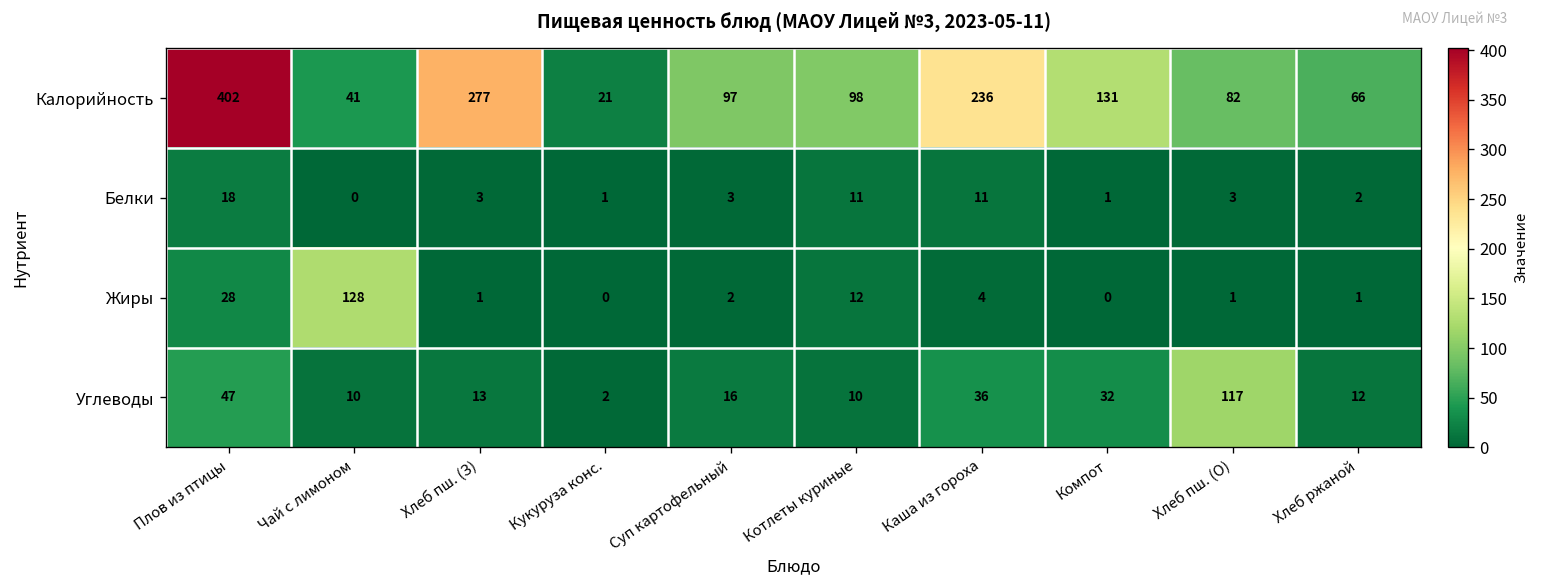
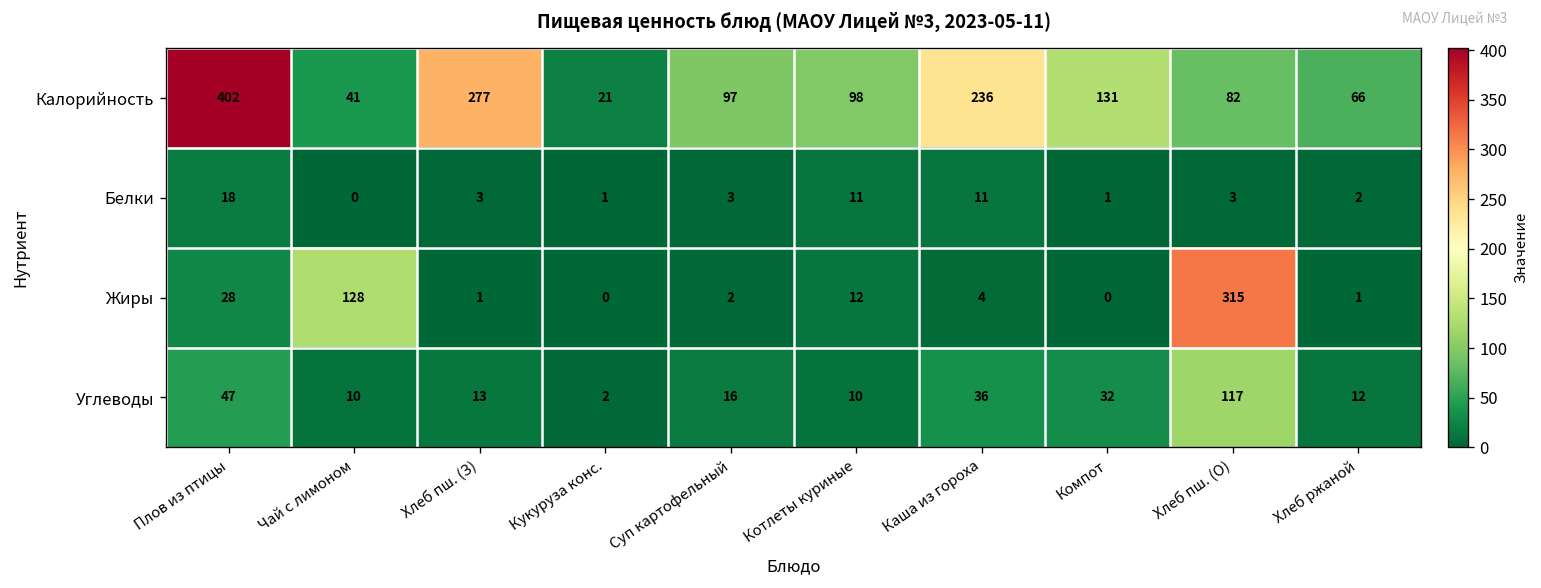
  {
    "Калорийность": {
      "Плов из птицы": 402,
      "Чай с лимоном": 41,
      "Хлеб пш. (З)": 277,
      "Кукуруза конс.": 21,
      "Суп картофельный": 97,
      "Котлеты куриные": 98,
      "Каша из гороха": 236,
      "Компот": 131,
      "Хлеб пш. (О)": 82,
      "Хлеб ржаной": 66
    },
    "Белки": {
      "Плов из птицы": 18,
      "Чай с лимоном": 0,
      "Хлеб пш. (З)": 3,
      "Кукуруза конс.": 1,
      "Суп картофельный": 3,
      "Котлеты куриные": 11,
      "Каша из гороха": 11,
      "Компот": 1,
      "Хлеб пш. (О)": 3,
      "Хлеб ржаной": 2
    },
    "Жиры": {
      "Плов из птицы": 28,
      "Чай с лимоном": 128,
      "Хлеб пш. (З)": 1,
      "Кукуруза конс.": 0,
      "Суп картофельный": 2,
      "Котлеты куриные": 12,
      "Каша из гороха": 4,
      "Компот": 0,
-     "Хлеб пш. (О)": 1,
+     "Хлеб пш. (О)": 315,
      "Хлеб ржаной": 1
    },
    "Углеводы": {
      "Плов из птицы": 47,
      "Чай с лимоном": 10,
      "Хлеб пш. (З)": 13,
      "Кукуруза конс.": 2,
      "Суп картофельный": 16,
      "Котлеты куриные": 10,
      "Каша из гороха": 36,
      "Компот": 32,
      "Хлеб пш. (О)": 117,
      "Хлеб ржаной": 12
    }
  }
